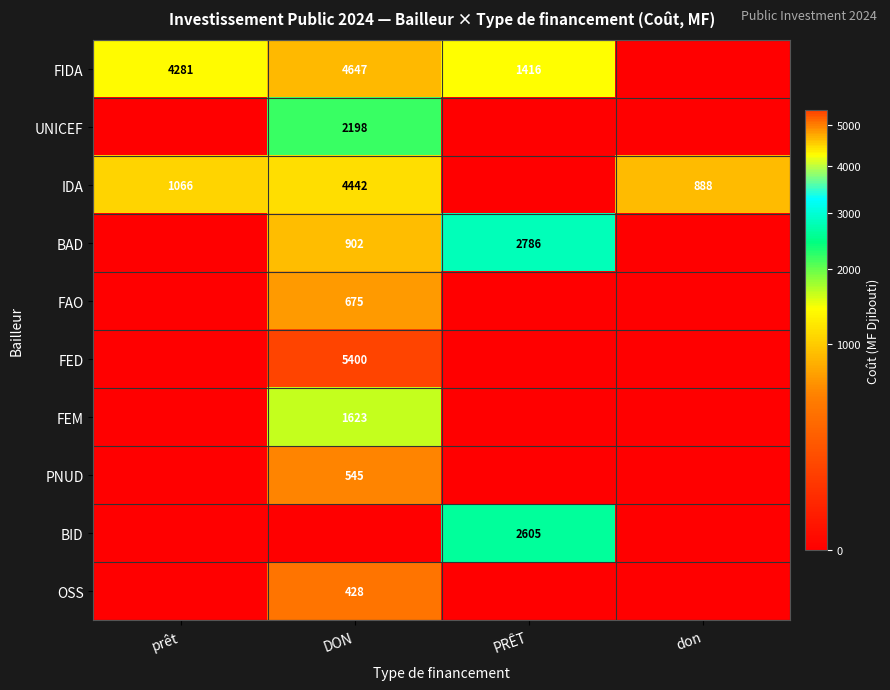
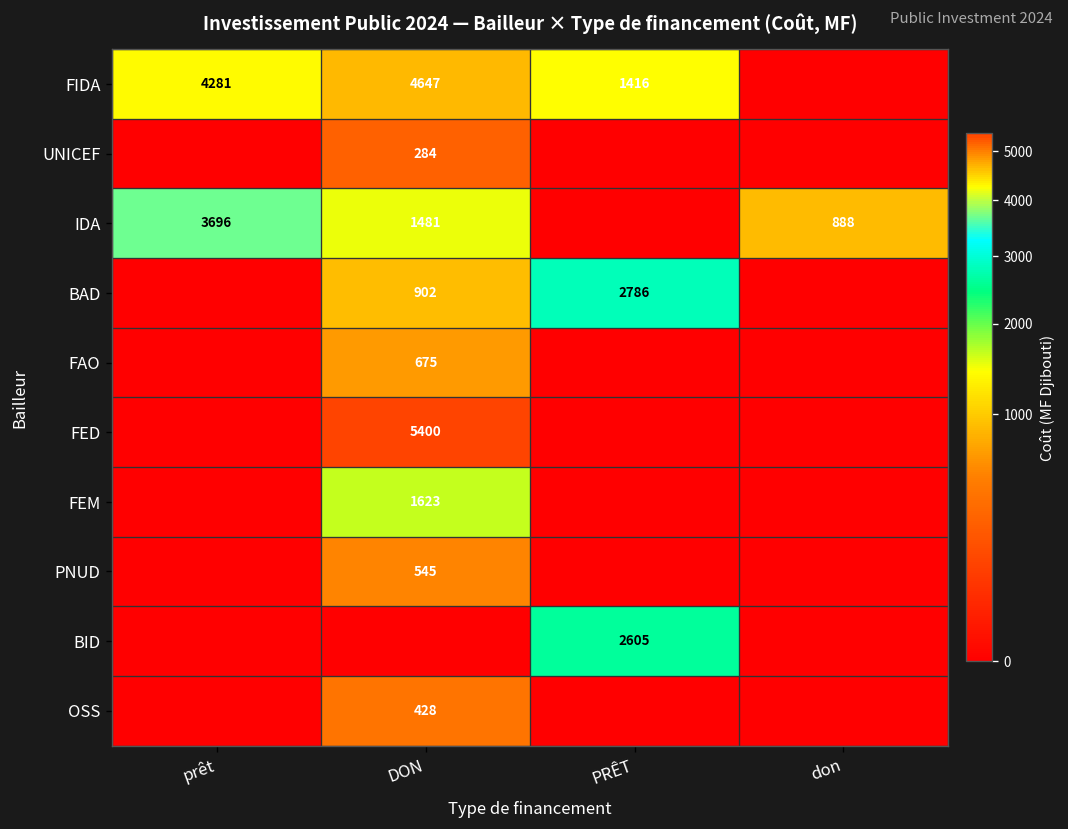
  {
    "FIDA": {
      "prêt": 4281,
      "DON": 4647,
      "PRÊT": 1416
    },
    "UNICEF": {
-     "DON": 2198
+     "DON": 284
    },
    "IDA": {
-     "prêt": 1066,
-     "DON": 4442,
+     "prêt": 3696,
+     "DON": 1481,
      "don": 888
    },
    "BAD": {
      "DON": 902,
      "PRÊT": 2786
    },
    "FAO": {
      "DON": 675
    },
    "FED": {
      "DON": 5400
    },
    "FEM": {
      "DON": 1623
    },
    "PNUD": {
      "DON": 545
    },
    "BID": {
      "PRÊT": 2605
    },
    "OSS": {
      "DON": 428
    }
  }
